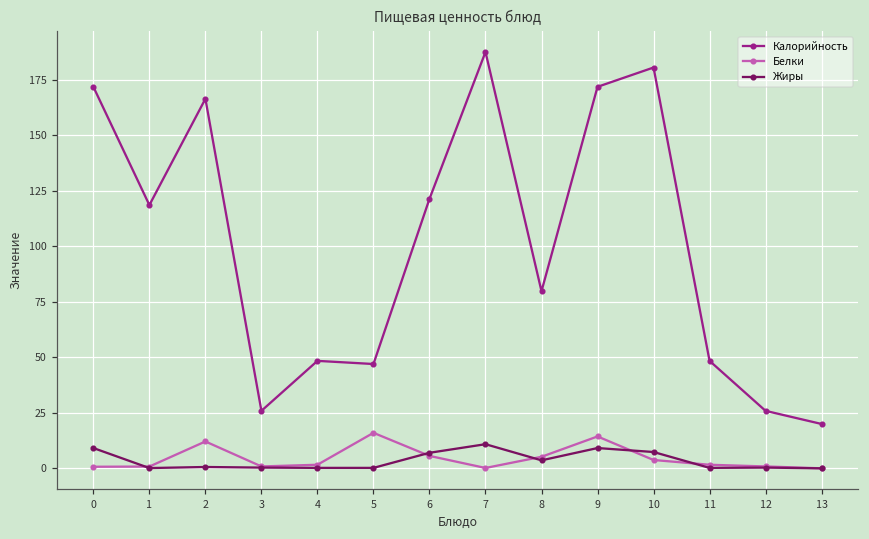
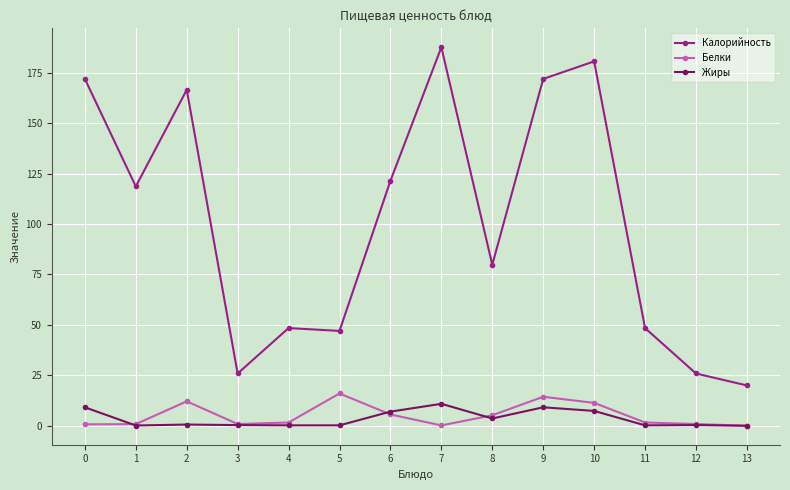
  {
    "Белки": {
      "0": 1,
      "2": 12,
      "4": 2,
      "5": 16,
      "6": 6,
      "7": 0,
      "8": 5,
      "9": 14,
-     "10": 4,
+     "10": 11,
      "11": 2
    }
  }
